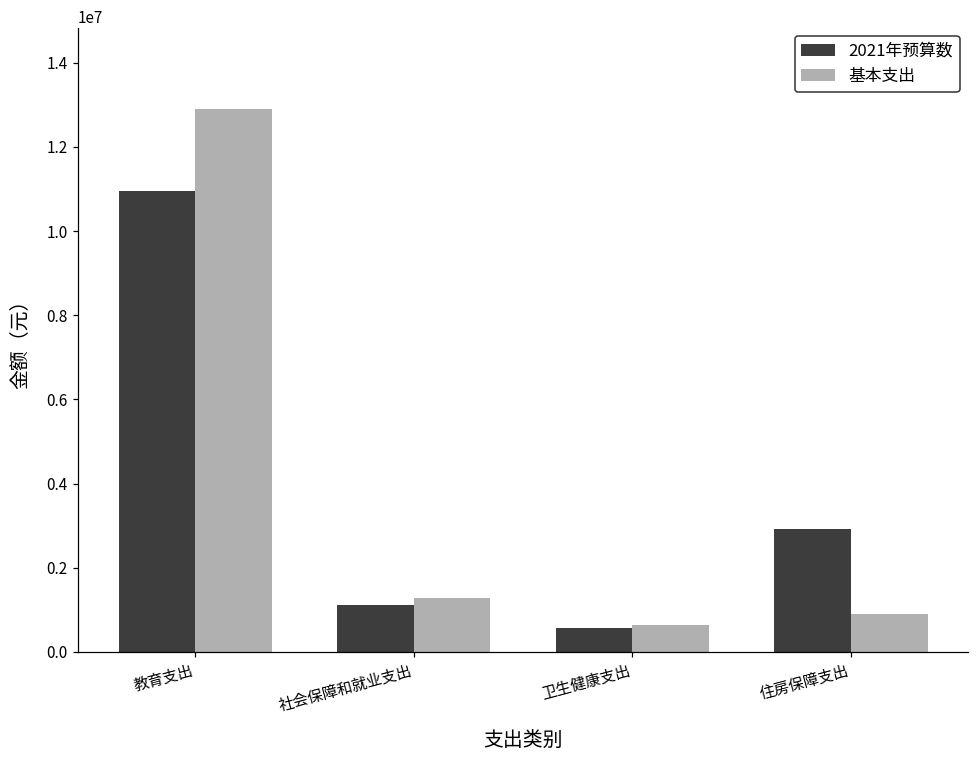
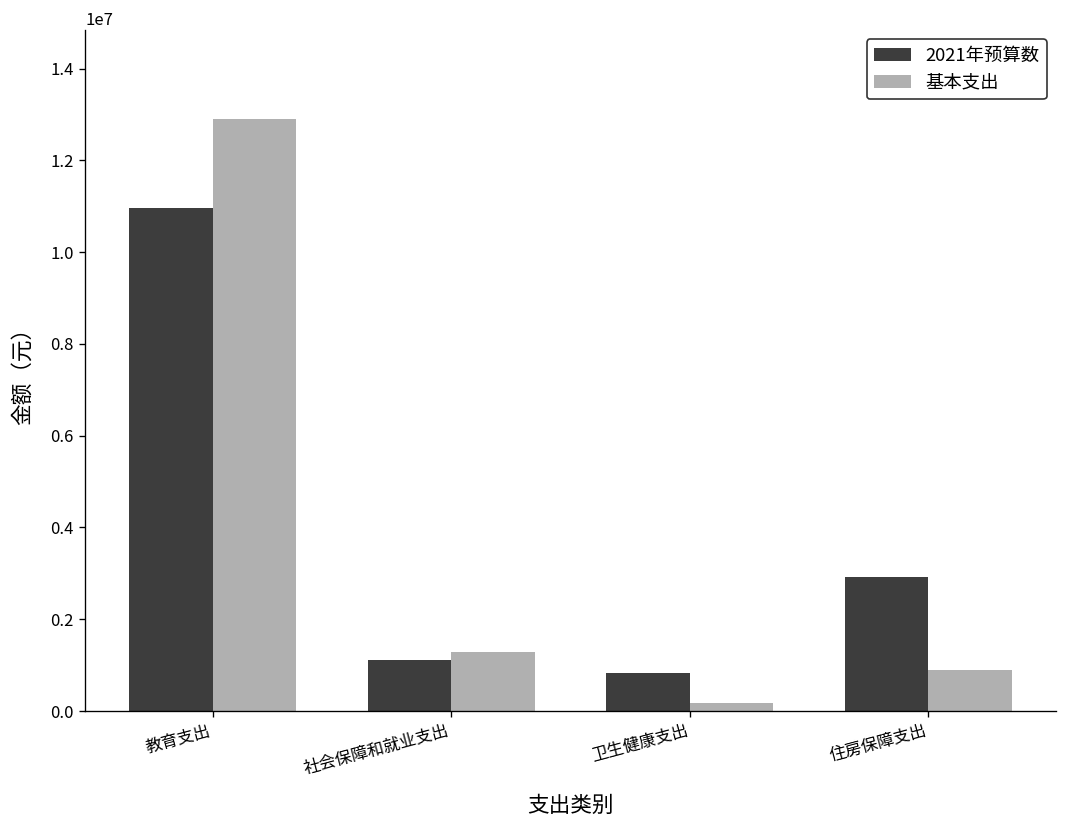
  {
    "2021年预算数": {
      "教育支出": 11000000,
      "社会保障和就业支出": 1100000,
-     "卫生健康支出": 600000,
+     "卫生健康支出": 800000,
      "住房保障支出": 2900000
    },
    "基本支出": {
      "教育支出": 12900000,
      "社会保障和就业支出": 1300000,
-     "卫生健康支出": 600000,
+     "卫生健康支出": 200000,
      "住房保障支出": 900000
    }
  }
